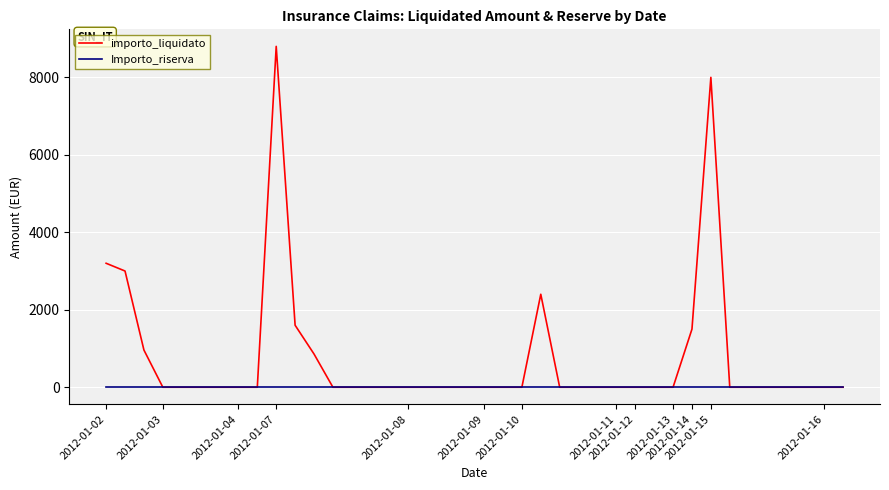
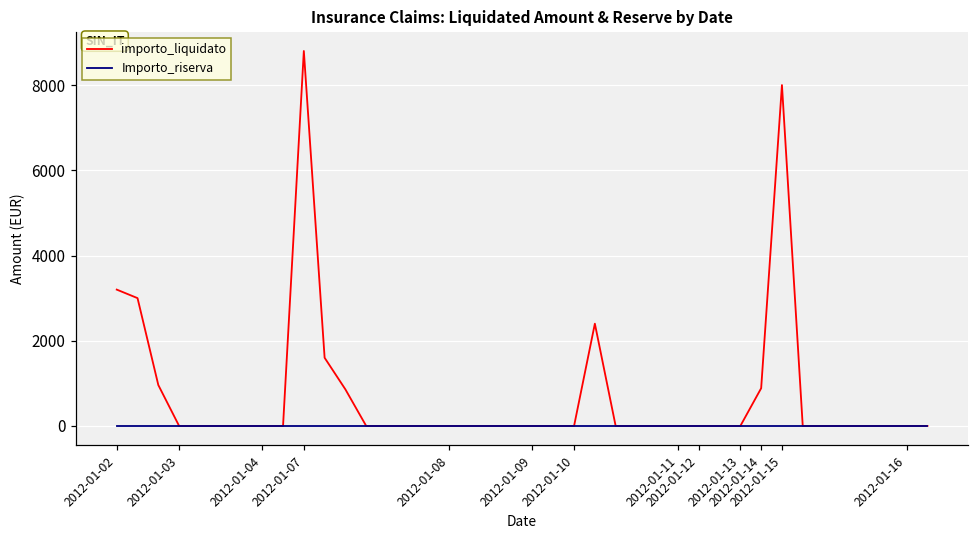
  {
    "importo_liquidato": {
-     "2012-01-14": 1500
+     "2012-01-14": 900
    },
    "Importo_riserva": {
      "2012-01-14": 0
    }
  }
